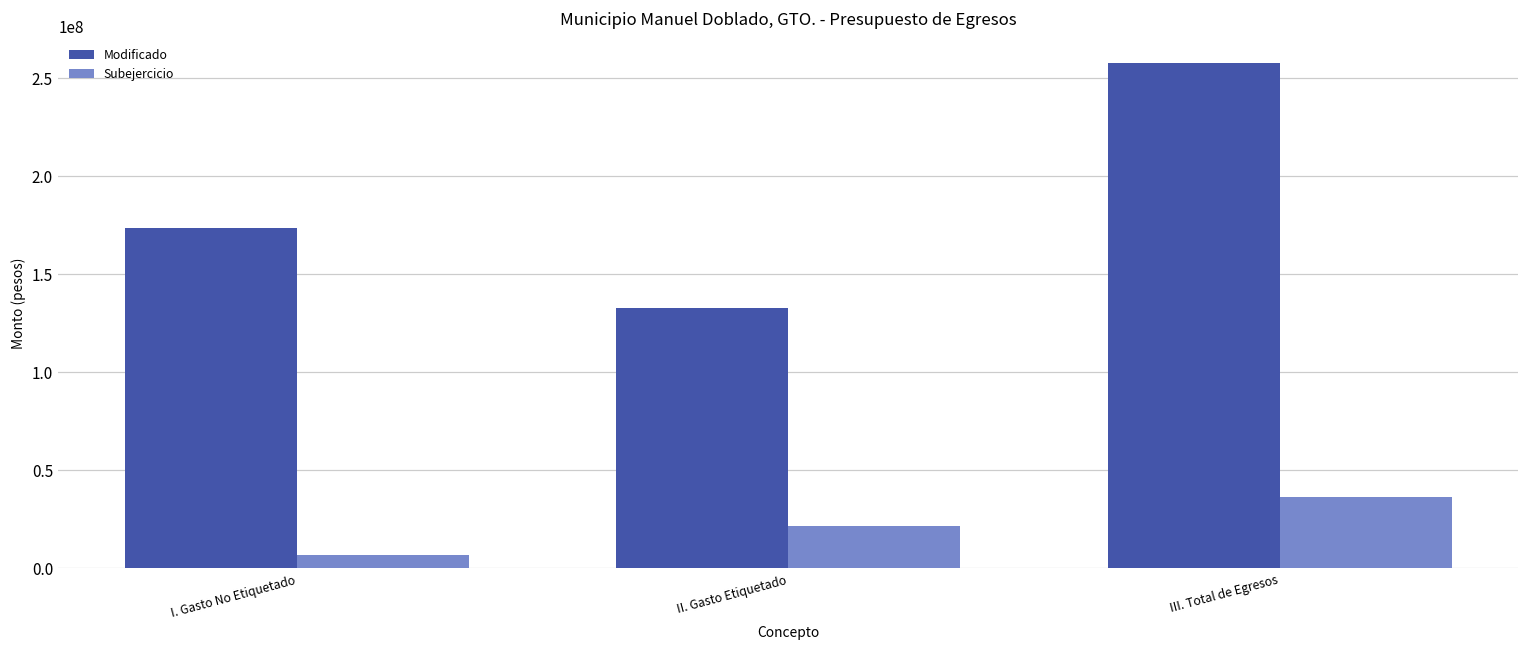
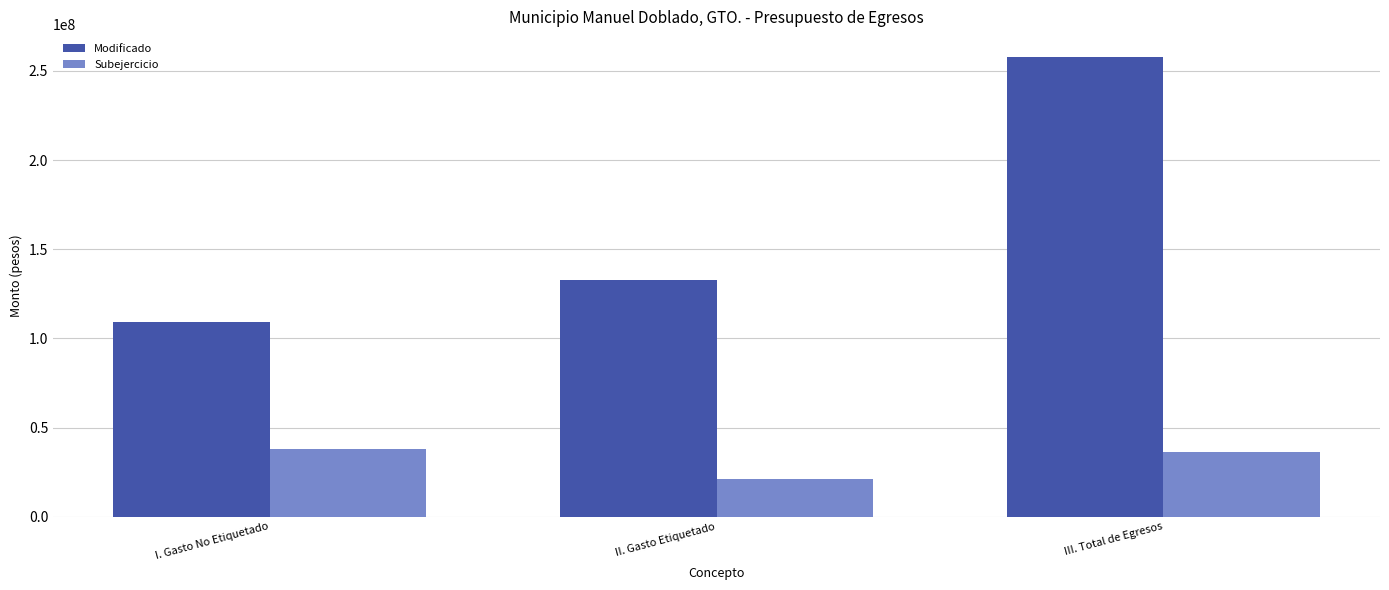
  {
    "Modificado": {
-     "I. Gasto No Etiquetado": 174000000,
+     "I. Gasto No Etiquetado": 109000000,
      "II. Gasto Etiquetado": 133000000,
      "III. Total de Egresos": 258000000
    },
    "Subejercicio": {
-     "I. Gasto No Etiquetado": 7000000,
+     "I. Gasto No Etiquetado": 38000000,
      "II. Gasto Etiquetado": 21000000,
      "III. Total de Egresos": 36000000
    }
  }
